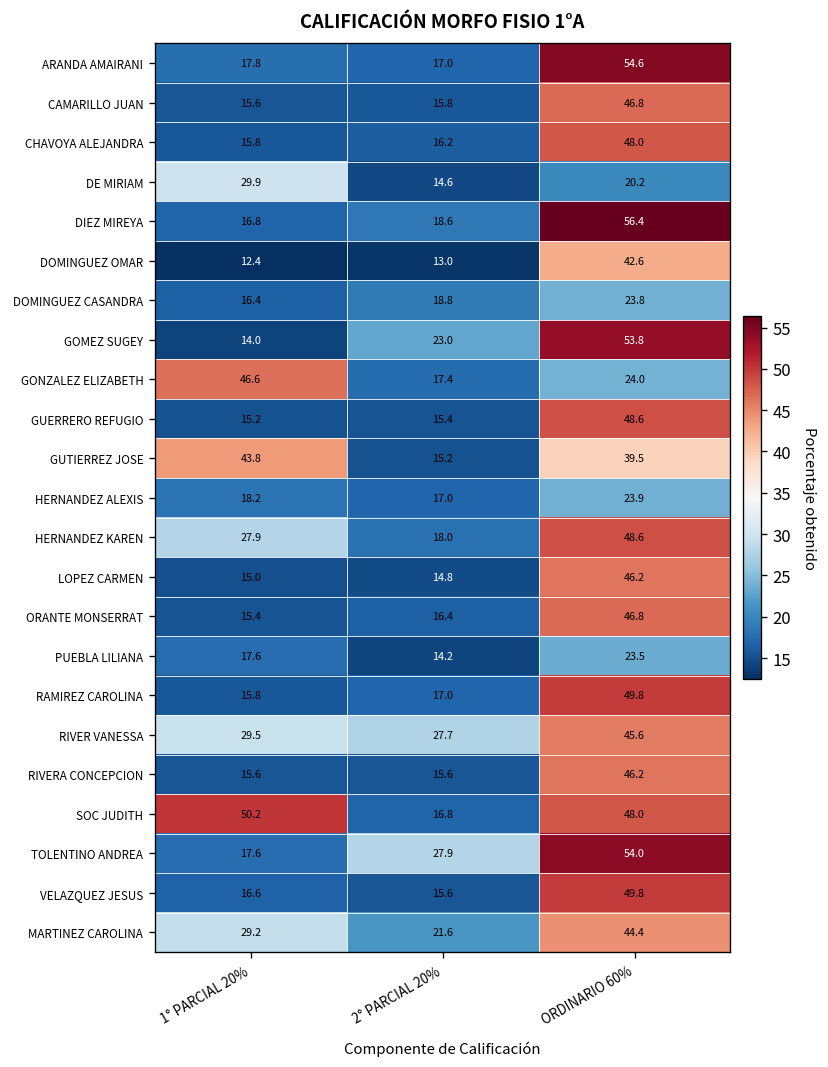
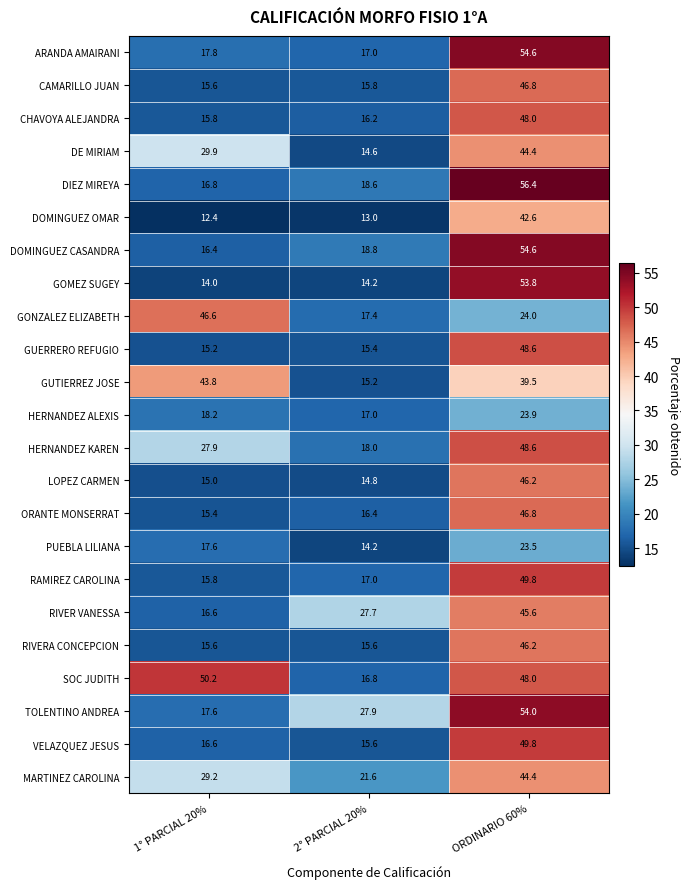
  {
    "ARANDA AMAIRANI": {
      "1° PARCIAL 20%": 17.8,
      "2° PARCIAL 20%": 17.0,
      "ORDINARIO 60%": 54.6
    },
    "CAMARILLO JUAN": {
      "1° PARCIAL 20%": 15.6,
      "2° PARCIAL 20%": 15.8,
      "ORDINARIO 60%": 46.8
    },
    "CHAVOYA ALEJANDRA": {
      "1° PARCIAL 20%": 15.8,
      "2° PARCIAL 20%": 16.2,
      "ORDINARIO 60%": 48.0
    },
    "DE MIRIAM": {
      "1° PARCIAL 20%": 29.9,
      "2° PARCIAL 20%": 14.6,
-     "ORDINARIO 60%": 20.2
+     "ORDINARIO 60%": 44.4
    },
    "DIEZ MIREYA": {
      "1° PARCIAL 20%": 16.8,
      "2° PARCIAL 20%": 18.6,
      "ORDINARIO 60%": 56.4
    },
    "DOMINGUEZ OMAR": {
      "1° PARCIAL 20%": 12.4,
      "2° PARCIAL 20%": 13.0,
      "ORDINARIO 60%": 42.6
    },
    "DOMINGUEZ CASANDRA": {
      "1° PARCIAL 20%": 16.4,
      "2° PARCIAL 20%": 18.8,
-     "ORDINARIO 60%": 23.8
+     "ORDINARIO 60%": 54.6
    },
    "GOMEZ SUGEY": {
      "1° PARCIAL 20%": 14.0,
-     "2° PARCIAL 20%": 23.0,
+     "2° PARCIAL 20%": 14.2,
      "ORDINARIO 60%": 53.8
    },
    "GONZALEZ ELIZABETH": {
      "1° PARCIAL 20%": 46.6,
      "2° PARCIAL 20%": 17.4,
      "ORDINARIO 60%": 24.0
    },
    "GUERRERO REFUGIO": {
      "1° PARCIAL 20%": 15.2,
      "2° PARCIAL 20%": 15.4,
      "ORDINARIO 60%": 48.6
    },
    "GUTIERREZ JOSE": {
      "1° PARCIAL 20%": 43.8,
      "2° PARCIAL 20%": 15.2,
      "ORDINARIO 60%": 39.5
    },
    "HERNANDEZ ALEXIS": {
      "1° PARCIAL 20%": 18.2,
      "2° PARCIAL 20%": 17.0,
      "ORDINARIO 60%": 23.9
    },
    "HERNANDEZ KAREN": {
      "1° PARCIAL 20%": 27.9,
      "2° PARCIAL 20%": 18.0,
      "ORDINARIO 60%": 48.6
    },
    "LOPEZ CARMEN": {
      "1° PARCIAL 20%": 15.0,
      "2° PARCIAL 20%": 14.8,
      "ORDINARIO 60%": 46.2
    },
    "ORANTE MONSERRAT": {
      "1° PARCIAL 20%": 15.4,
      "2° PARCIAL 20%": 16.4,
      "ORDINARIO 60%": 46.8
    },
    "PUEBLA LILIANA": {
      "1° PARCIAL 20%": 17.6,
      "2° PARCIAL 20%": 14.2,
      "ORDINARIO 60%": 23.5
    },
    "RAMIREZ CAROLINA": {
      "1° PARCIAL 20%": 15.8,
      "2° PARCIAL 20%": 17.0,
      "ORDINARIO 60%": 49.8
    },
    "RIVER VANESSA": {
-     "1° PARCIAL 20%": 29.5,
+     "1° PARCIAL 20%": 16.6,
      "2° PARCIAL 20%": 27.7,
      "ORDINARIO 60%": 45.6
    },
    "RIVERA CONCEPCION": {
      "1° PARCIAL 20%": 15.6,
      "2° PARCIAL 20%": 15.6,
      "ORDINARIO 60%": 46.2
    },
    "SOC JUDITH": {
      "1° PARCIAL 20%": 50.2,
      "2° PARCIAL 20%": 16.8,
      "ORDINARIO 60%": 48.0
    },
    "TOLENTINO ANDREA": {
      "1° PARCIAL 20%": 17.6,
      "2° PARCIAL 20%": 27.9,
      "ORDINARIO 60%": 54.0
    },
    "VELAZQUEZ JESUS": {
      "1° PARCIAL 20%": 16.6,
      "2° PARCIAL 20%": 15.6,
      "ORDINARIO 60%": 49.8
    },
    "MARTINEZ CAROLINA": {
      "1° PARCIAL 20%": 29.2,
      "2° PARCIAL 20%": 21.6,
      "ORDINARIO 60%": 44.4
    }
  }
